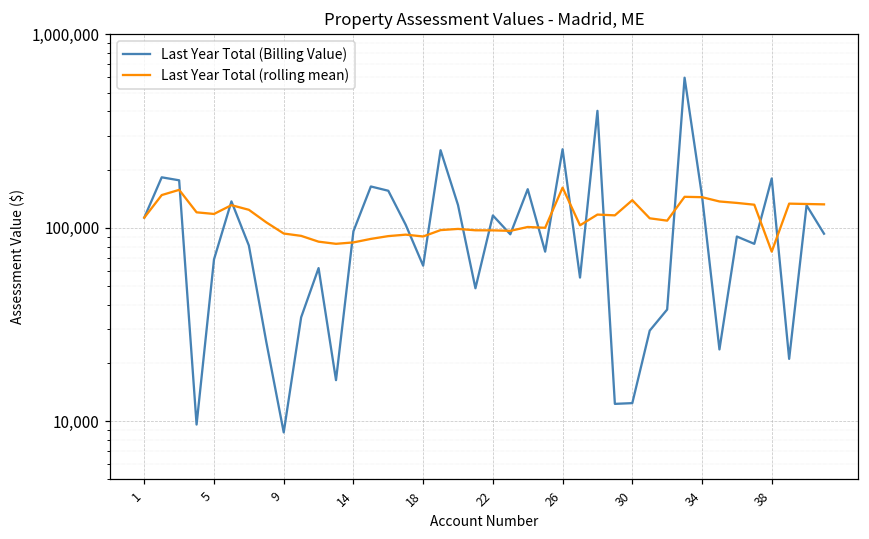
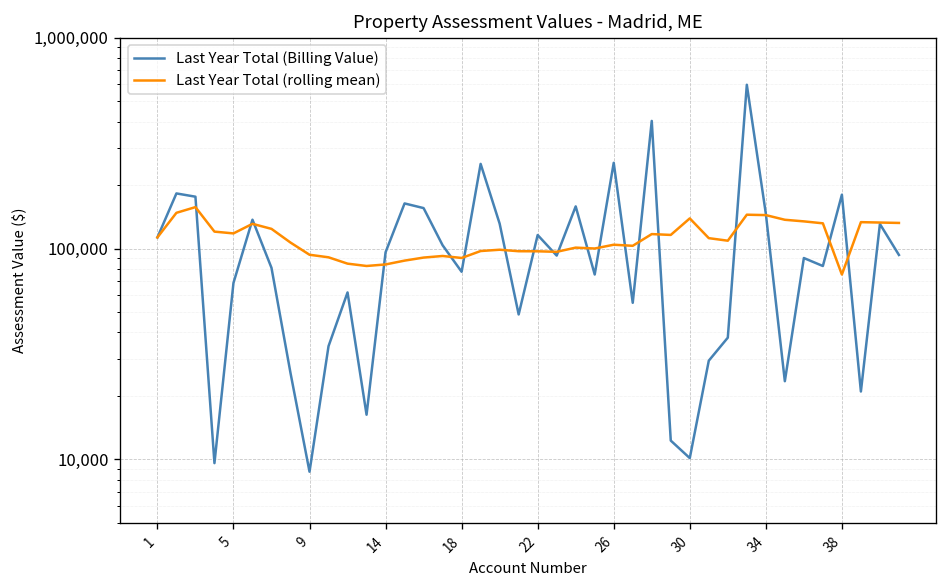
  {
    "Last Year Total (Billing Value)": {
      "5": "69,000",
      "9": "9,000",
      "14": "100,000",
-     "18": "64,000",
+     "18": "80,000",
      "22": "120,000",
      "26": "250,000",
-     "30": "12,000",
+     "30": "10,000",
      "38": "180,000"
    },
    "Last Year Total (rolling mean)": {
      "5": "120,000",
      "9": "90,000",
      "14": "80,000",
      "18": "90,000",
      "22": "100,000",
-     "26": "160,000",
+     "26": "100,000",
      "30": "140,000",
      "38": "75,000"
    }
  }
